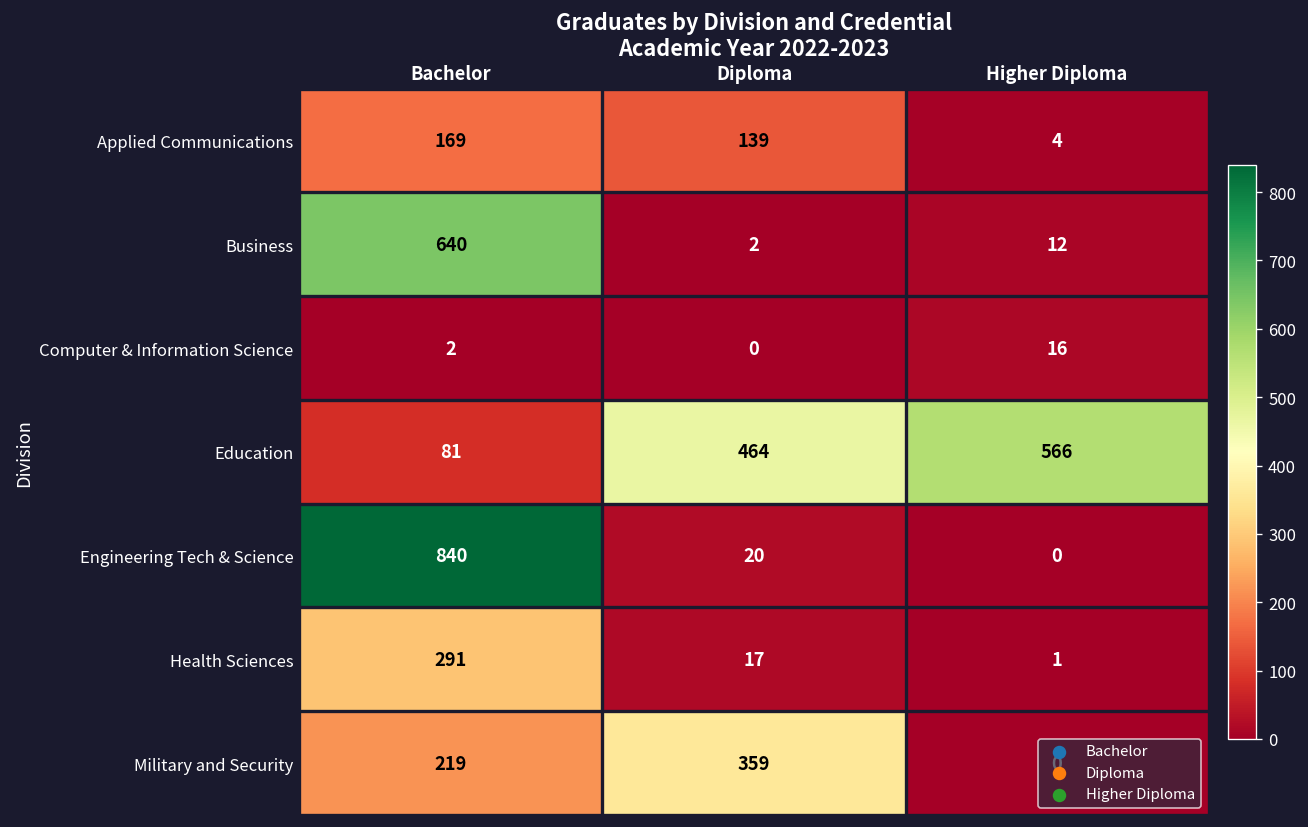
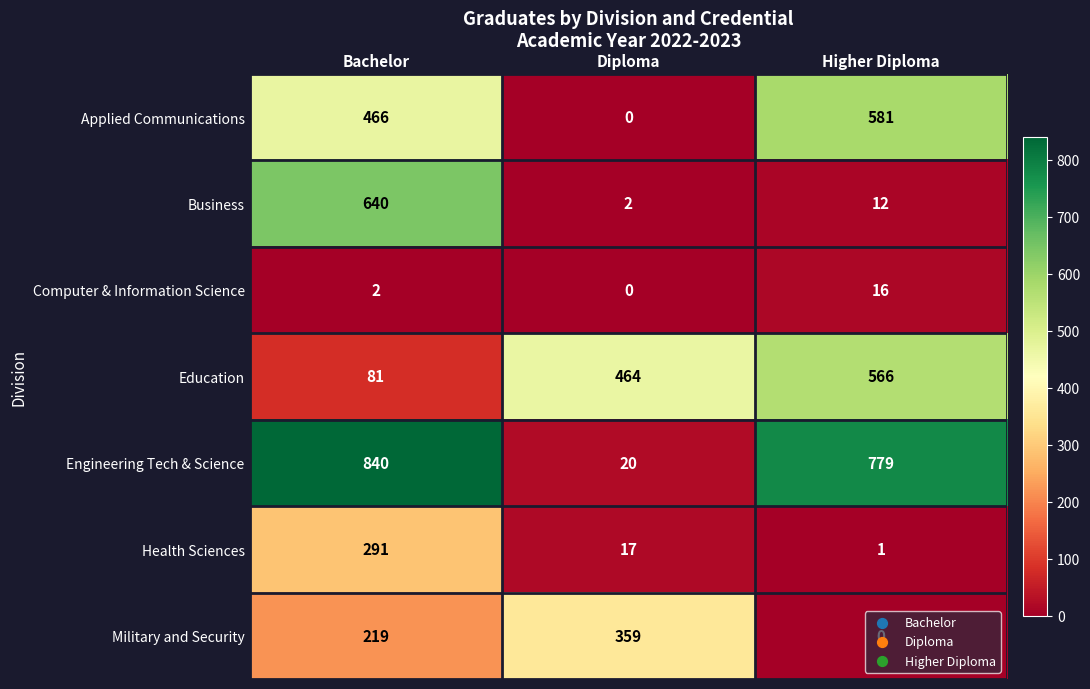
  {
    "Applied Communications": {
-     "Bachelor": 169,
-     "Diploma": 139,
-     "Higher Diploma": 4
+     "Bachelor": 466,
+     "Diploma": 0,
+     "Higher Diploma": 581
    },
    "Business": {
      "Bachelor": 640,
      "Diploma": 2,
      "Higher Diploma": 12
    },
    "Computer & Information Science": {
      "Bachelor": 2,
      "Diploma": 0,
      "Higher Diploma": 16
    },
    "Education": {
      "Bachelor": 81,
      "Diploma": 464,
      "Higher Diploma": 566
    },
    "Engineering Tech & Science": {
      "Bachelor": 840,
      "Diploma": 20,
-     "Higher Diploma": 0
+     "Higher Diploma": 779
    },
    "Health Sciences": {
      "Bachelor": 291,
      "Diploma": 17,
      "Higher Diploma": 1
    },
    "Military and Security": {
      "Bachelor": 219,
      "Diploma": 359
    }
  }
